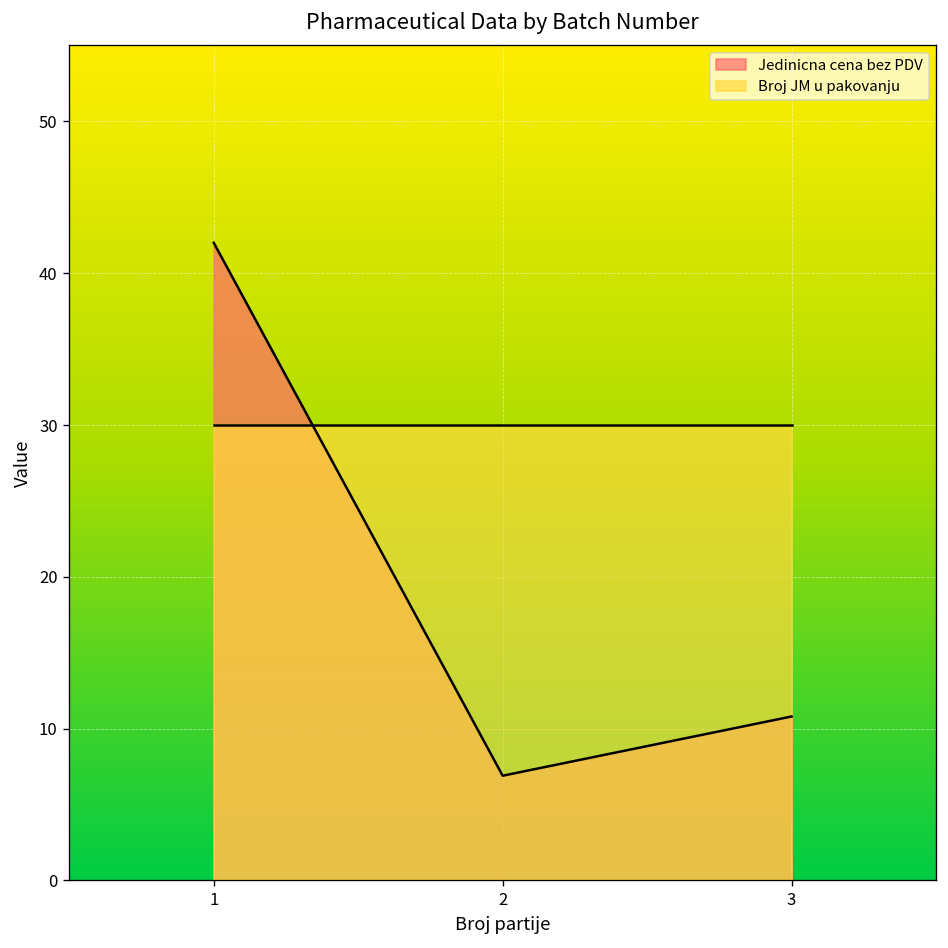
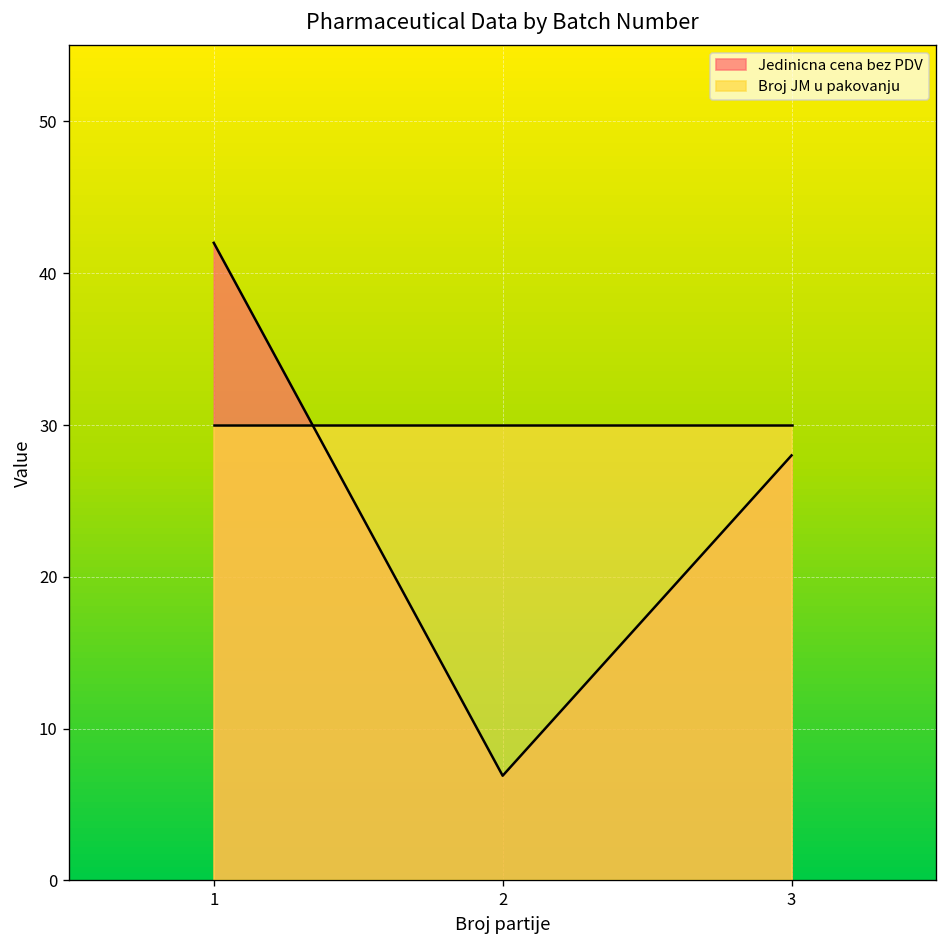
  {
    "Jedinicna cena bez PDV": {
      "1": 42.0,
      "2": 6.9,
-     "3": 10.8
+     "3": 28.0
    },
    "Broj JM u pakovanju": {
      "1": 30.0,
      "2": 30.0,
      "3": 30.0
    }
  }
